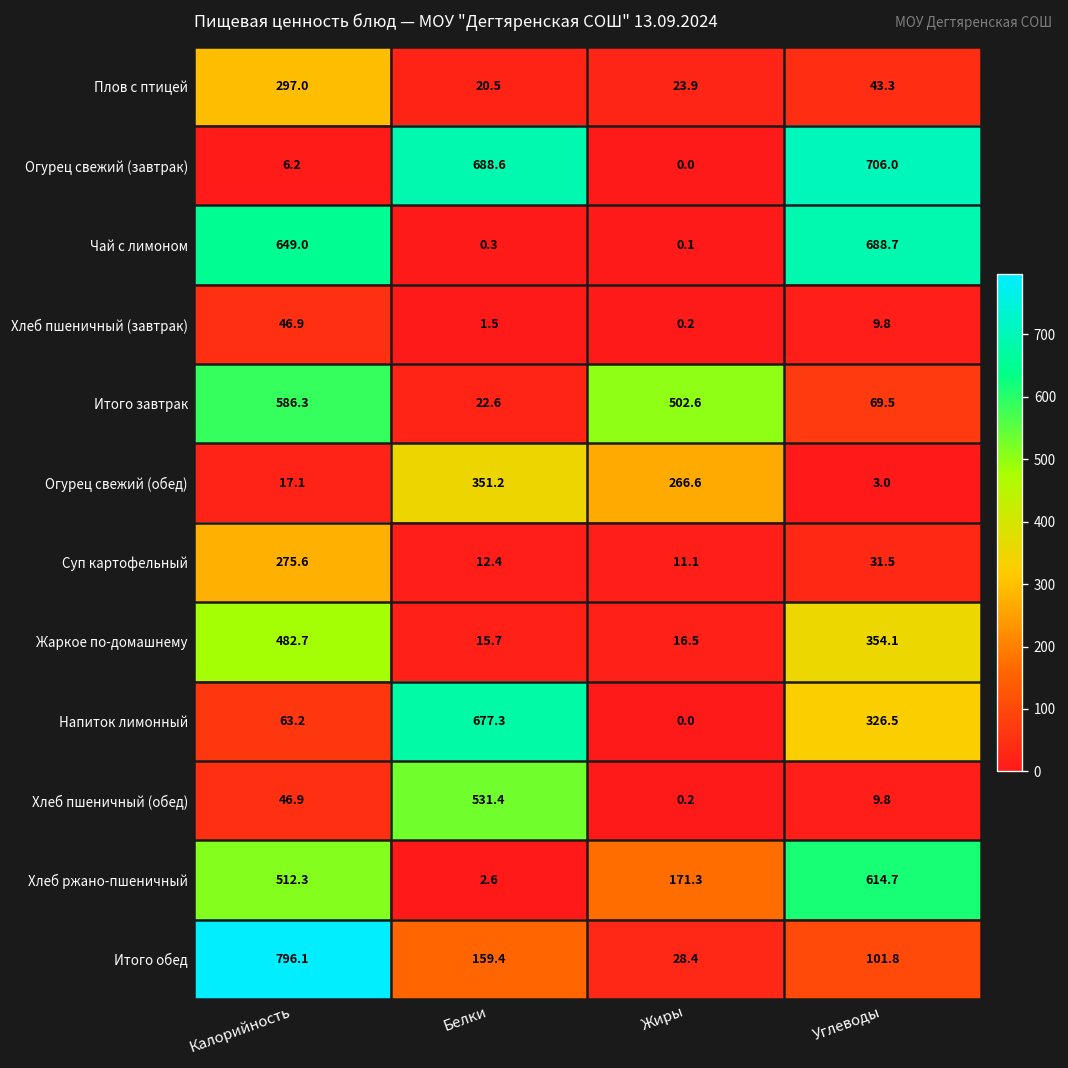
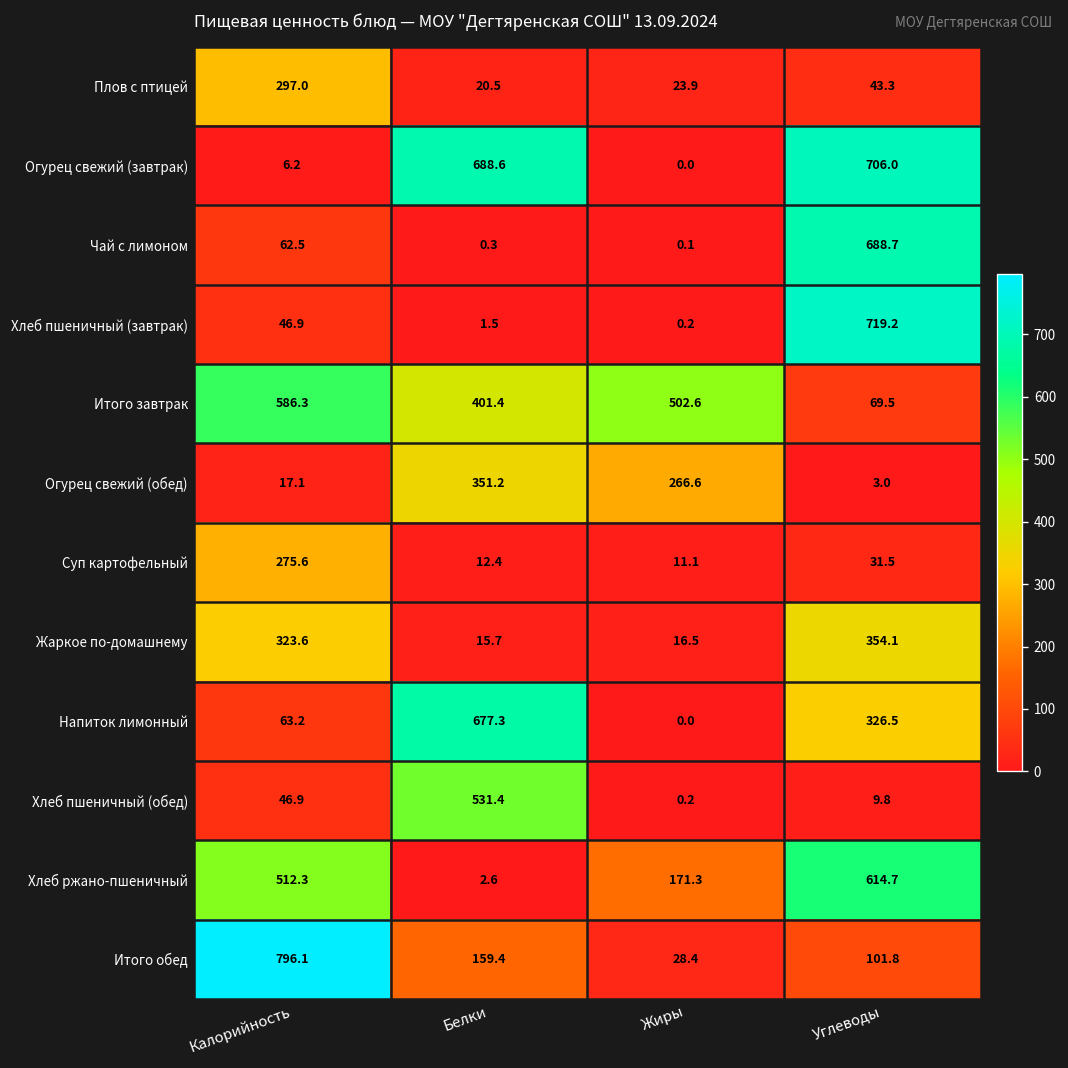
  {
    "Плов с птицей": {
      "Калорийность": 297.0,
      "Белки": 20.5,
      "Жиры": 23.9,
      "Углеводы": 43.3
    },
    "Огурец свежий (завтрак)": {
      "Калорийность": 6.2,
      "Белки": 688.6,
      "Жиры": 0.0,
      "Углеводы": 706.0
    },
    "Чай с лимоном": {
-     "Калорийность": 649.0,
+     "Калорийность": 62.5,
      "Белки": 0.3,
      "Жиры": 0.1,
      "Углеводы": 688.7
    },
    "Хлеб пшеничный (завтрак)": {
      "Калорийность": 46.9,
      "Белки": 1.5,
      "Жиры": 0.2,
-     "Углеводы": 9.8
+     "Углеводы": 719.2
    },
    "Итого завтрак": {
      "Калорийность": 586.3,
-     "Белки": 22.6,
+     "Белки": 401.4,
      "Жиры": 502.6,
      "Углеводы": 69.5
    },
    "Огурец свежий (обед)": {
      "Калорийность": 17.1,
      "Белки": 351.2,
      "Жиры": 266.6,
      "Углеводы": 3.0
    },
    "Суп картофельный": {
      "Калорийность": 275.6,
      "Белки": 12.4,
      "Жиры": 11.1,
      "Углеводы": 31.5
    },
    "Жаркое по-домашнему": {
-     "Калорийность": 482.7,
+     "Калорийность": 323.6,
      "Белки": 15.7,
      "Жиры": 16.5,
      "Углеводы": 354.1
    },
    "Напиток лимонный": {
      "Калорийность": 63.2,
      "Белки": 677.3,
      "Жиры": 0.0,
      "Углеводы": 326.5
    },
    "Хлеб пшеничный (обед)": {
      "Калорийность": 46.9,
      "Белки": 531.4,
      "Жиры": 0.2,
      "Углеводы": 9.8
    },
    "Хлеб ржано-пшеничный": {
      "Калорийность": 512.3,
      "Белки": 2.6,
      "Жиры": 171.3,
      "Углеводы": 614.7
    },
    "Итого обед": {
      "Калорийность": 796.1,
      "Белки": 159.4,
      "Жиры": 28.4,
      "Углеводы": 101.8
    }
  }
